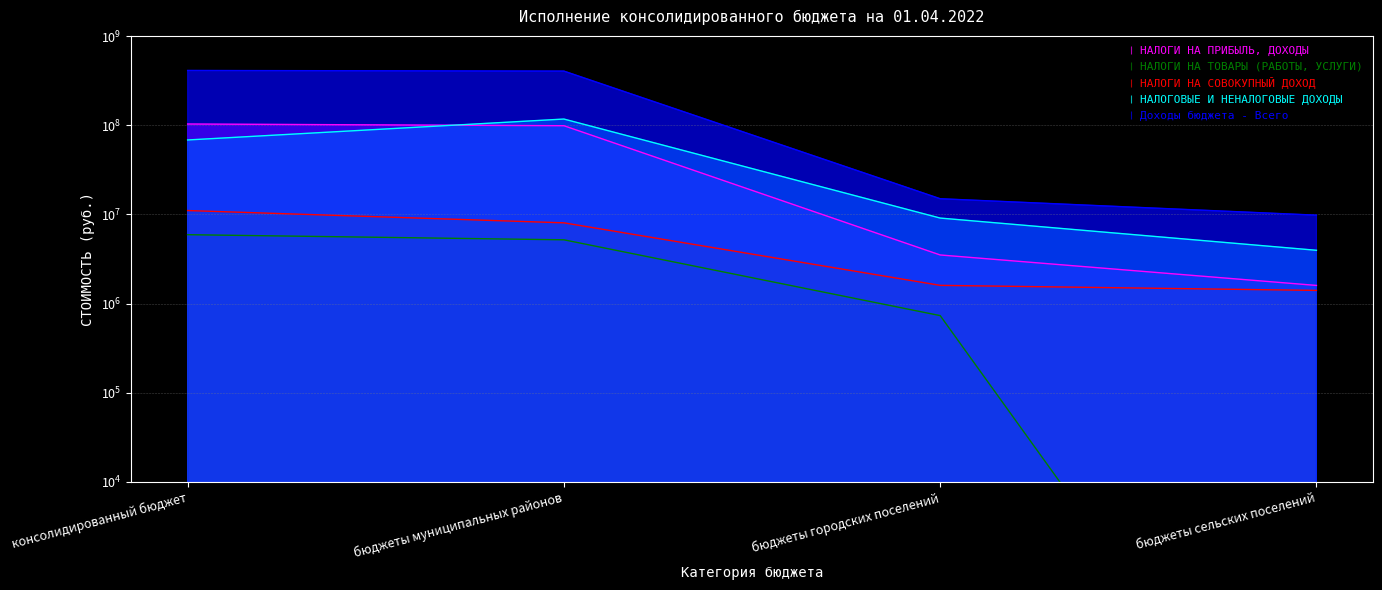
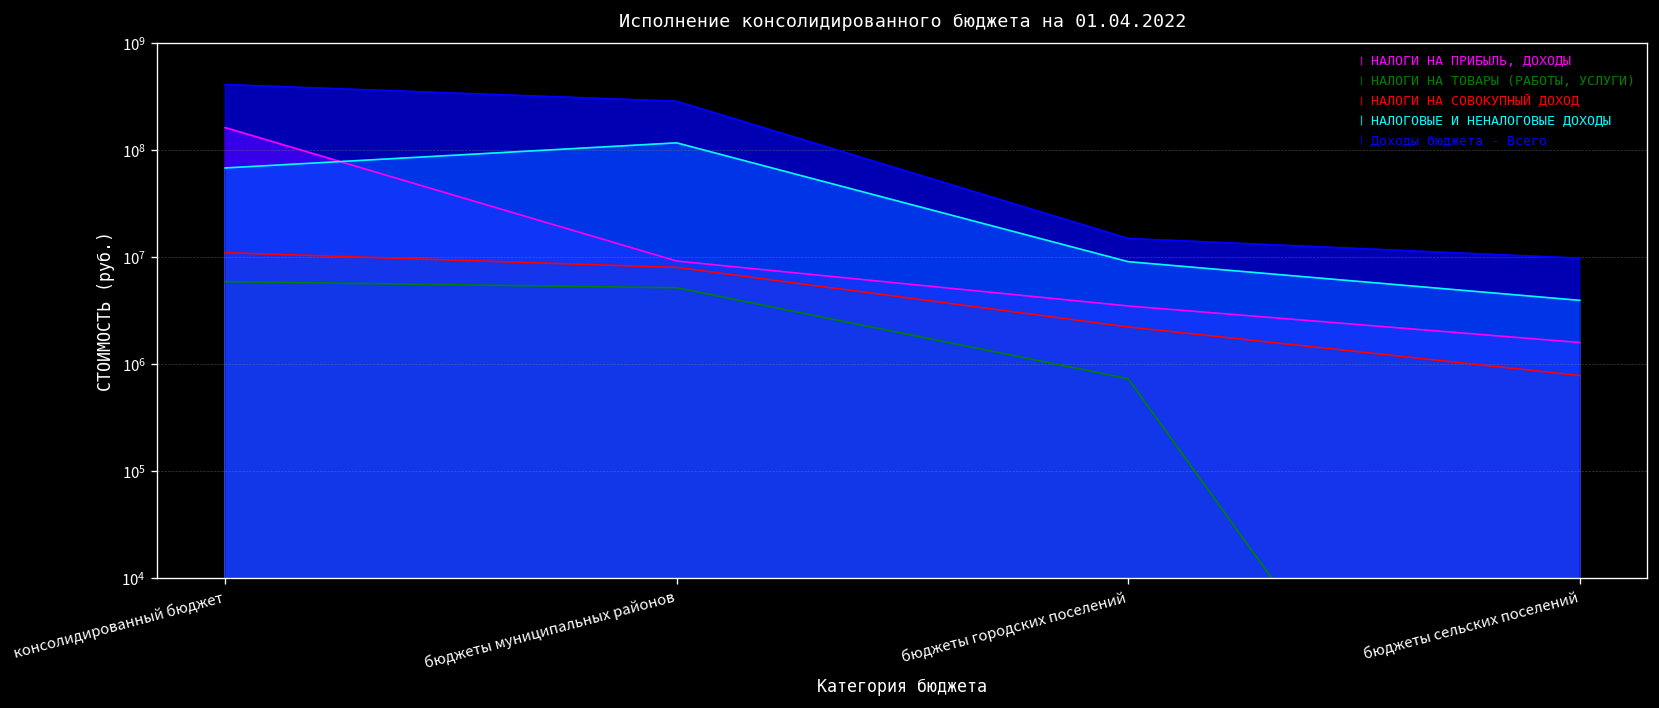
  {
    "НАЛОГИ НА ПРИБЫЛЬ, ДОХОДЫ": {
-     "консолидированный бюджет": 100000000,
-     "бюджеты муниципальных районов": 100000000,
+     "консолидированный бюджет": 160000000,
+     "бюджеты муниципальных районов": 9000000,
      "бюджеты городских поселений": 3500000,
      "бюджеты сельских поселений": 1600000
    },
    "НАЛОГИ НА ТОВАРЫ (РАБОТЫ, УСЛУГИ)": {
      "консолидированный бюджет": 6000000,
      "бюджеты муниципальных районов": 5000000,
      "бюджеты городских поселений": 700000
    },
    "НАЛОГИ НА СОВОКУПНЫЙ ДОХОД": {
      "консолидированный бюджет": 11000000,
      "бюджеты муниципальных районов": 8000000,
-     "бюджеты городских поселений": 1600000,
-     "бюджеты сельских поселений": 1400000
+     "бюджеты городских поселений": 2200000,
+     "бюджеты сельских поселений": 800000
    },
    "НАЛОГОВЫЕ И НЕНАЛОГОВЫЕ ДОХОДЫ": {
      "консолидированный бюджет": 70000000,
      "бюджеты муниципальных районов": 120000000,
      "бюджеты городских поселений": 9000000,
      "бюджеты сельских поселений": 4000000
    },
    "Доходы бюджета - Всего": {
      "консолидированный бюджет": 400000000,
-     "бюджеты муниципальных районов": 400000000,
+     "бюджеты муниципальных районов": 290000000,
      "бюджеты городских поселений": 15000000,
      "бюджеты сельских поселений": 10000000
    }
  }
